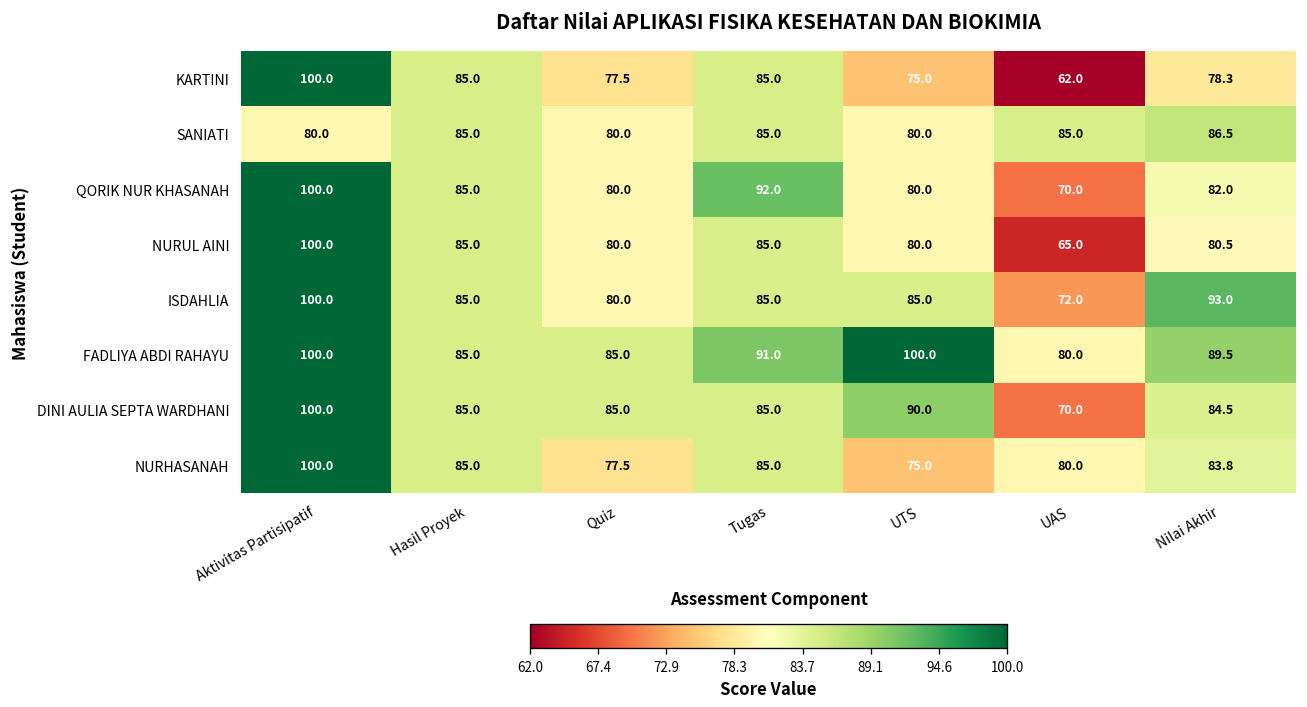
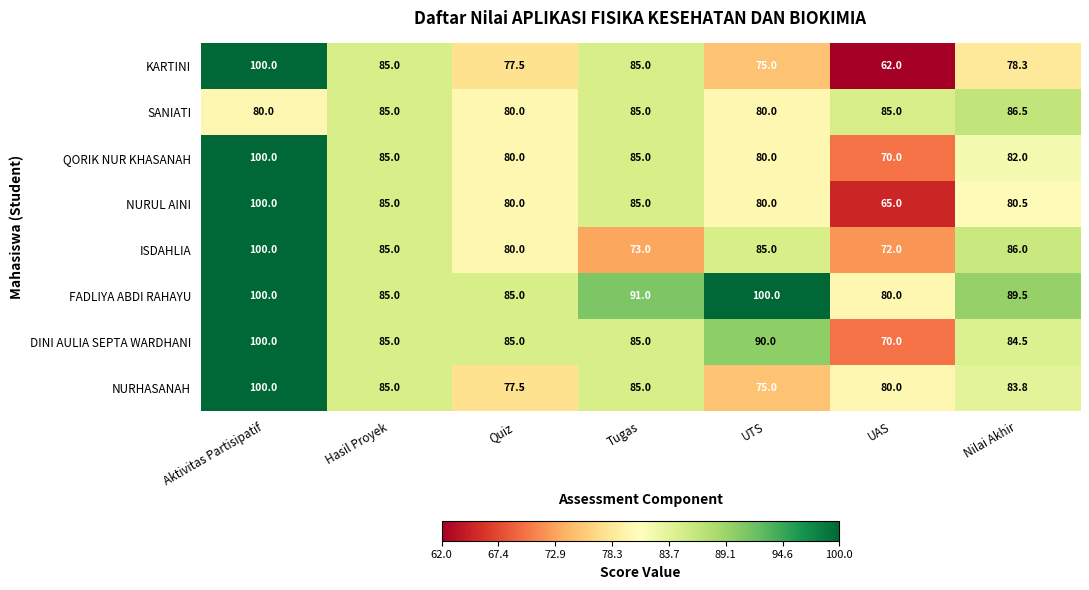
  {
    "KARTINI": {
      "Aktivitas Partisipatif": 100.0,
      "Hasil Proyek": 85.0,
      "Quiz": 77.5,
      "Tugas": 85.0,
      "UTS": 75.0,
      "UAS": 62.0,
      "Nilai Akhir": 78.3
    },
    "SANIATI": {
      "Aktivitas Partisipatif": 80.0,
      "Hasil Proyek": 85.0,
      "Quiz": 80.0,
      "Tugas": 85.0,
      "UTS": 80.0,
      "UAS": 85.0,
      "Nilai Akhir": 86.5
    },
    "QORIK NUR KHASANAH": {
      "Aktivitas Partisipatif": 100.0,
      "Hasil Proyek": 85.0,
      "Quiz": 80.0,
-     "Tugas": 92.0,
+     "Tugas": 85.0,
      "UTS": 80.0,
      "UAS": 70.0,
      "Nilai Akhir": 82.0
    },
    "NURUL AINI": {
      "Aktivitas Partisipatif": 100.0,
      "Hasil Proyek": 85.0,
      "Quiz": 80.0,
      "Tugas": 85.0,
      "UTS": 80.0,
      "UAS": 65.0,
      "Nilai Akhir": 80.5
    },
    "ISDAHLIA": {
      "Aktivitas Partisipatif": 100.0,
      "Hasil Proyek": 85.0,
      "Quiz": 80.0,
-     "Tugas": 85.0,
+     "Tugas": 73.0,
      "UTS": 85.0,
      "UAS": 72.0,
-     "Nilai Akhir": 93.0
+     "Nilai Akhir": 86.0
    },
    "FADLIYA ABDI RAHAYU": {
      "Aktivitas Partisipatif": 100.0,
      "Hasil Proyek": 85.0,
      "Quiz": 85.0,
      "Tugas": 91.0,
      "UTS": 100.0,
      "UAS": 80.0,
      "Nilai Akhir": 89.5
    },
    "DINI AULIA SEPTA WARDHANI": {
      "Aktivitas Partisipatif": 100.0,
      "Hasil Proyek": 85.0,
      "Quiz": 85.0,
      "Tugas": 85.0,
      "UTS": 90.0,
      "UAS": 70.0,
      "Nilai Akhir": 84.5
    },
    "NURHASANAH": {
      "Aktivitas Partisipatif": 100.0,
      "Hasil Proyek": 85.0,
      "Quiz": 77.5,
      "Tugas": 85.0,
      "UTS": 75.0,
      "UAS": 80.0,
      "Nilai Akhir": 83.8
    }
  }
